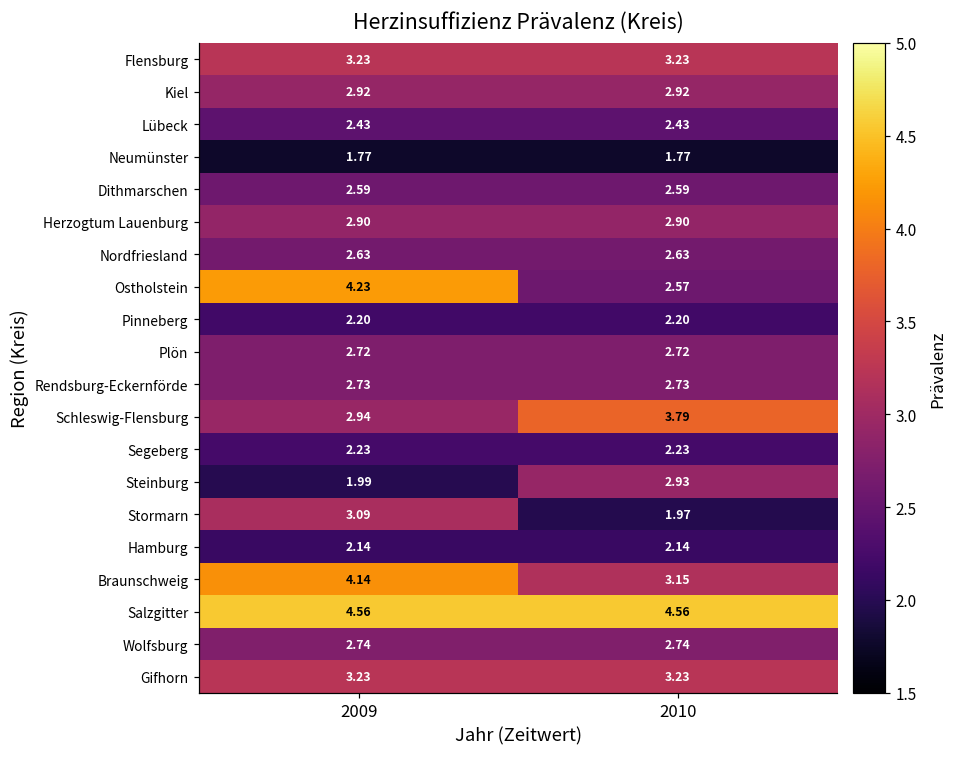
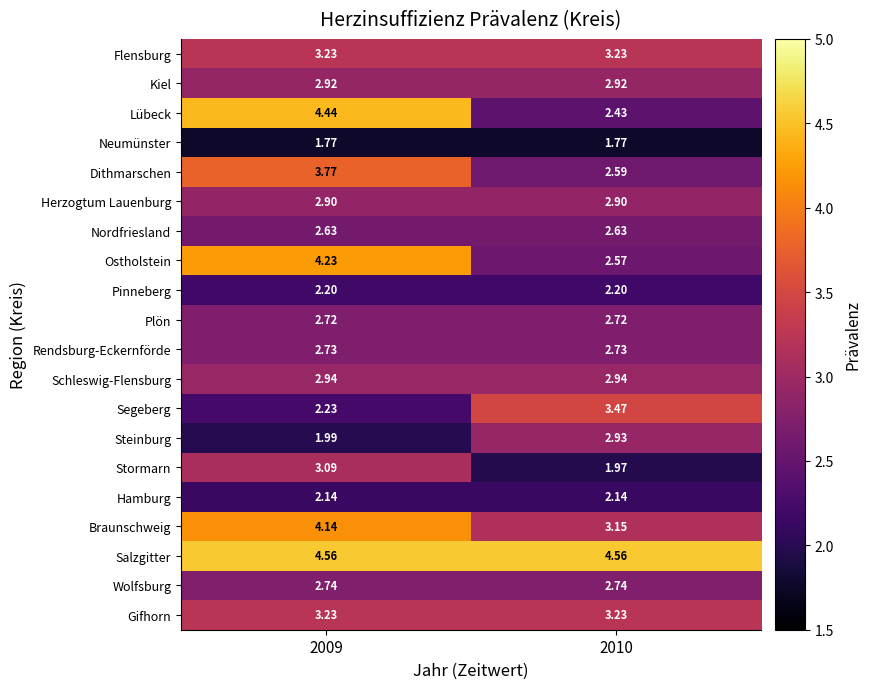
  {
    "Flensburg": {
      "2009": 3.23,
      "2010": 3.23
    },
    "Kiel": {
      "2009": 2.92,
      "2010": 2.92
    },
    "Lübeck": {
-     "2009": 2.43,
+     "2009": 4.44,
      "2010": 2.43
    },
    "Neumünster": {
      "2009": 1.77,
      "2010": 1.77
    },
    "Dithmarschen": {
-     "2009": 2.59,
+     "2009": 3.77,
      "2010": 2.59
    },
    "Herzogtum Lauenburg": {
      "2009": 2.90,
      "2010": 2.90
    },
    "Nordfriesland": {
      "2009": 2.63,
      "2010": 2.63
    },
    "Ostholstein": {
      "2009": 4.23,
      "2010": 2.57
    },
    "Pinneberg": {
      "2009": 2.20,
      "2010": 2.20
    },
    "Plön": {
      "2009": 2.72,
      "2010": 2.72
    },
    "Rendsburg-Eckernförde": {
      "2009": 2.73,
      "2010": 2.73
    },
    "Schleswig-Flensburg": {
      "2009": 2.94,
-     "2010": 3.79
+     "2010": 2.94
    },
    "Segeberg": {
      "2009": 2.23,
-     "2010": 2.23
+     "2010": 3.47
    },
    "Steinburg": {
      "2009": 1.99,
      "2010": 2.93
    },
    "Stormarn": {
      "2009": 3.09,
      "2010": 1.97
    },
    "Hamburg": {
      "2009": 2.14,
      "2010": 2.14
    },
    "Braunschweig": {
      "2009": 4.14,
      "2010": 3.15
    },
    "Salzgitter": {
      "2009": 4.56,
      "2010": 4.56
    },
    "Wolfsburg": {
      "2009": 2.74,
      "2010": 2.74
    },
    "Gifhorn": {
      "2009": 3.23,
      "2010": 3.23
    }
  }
